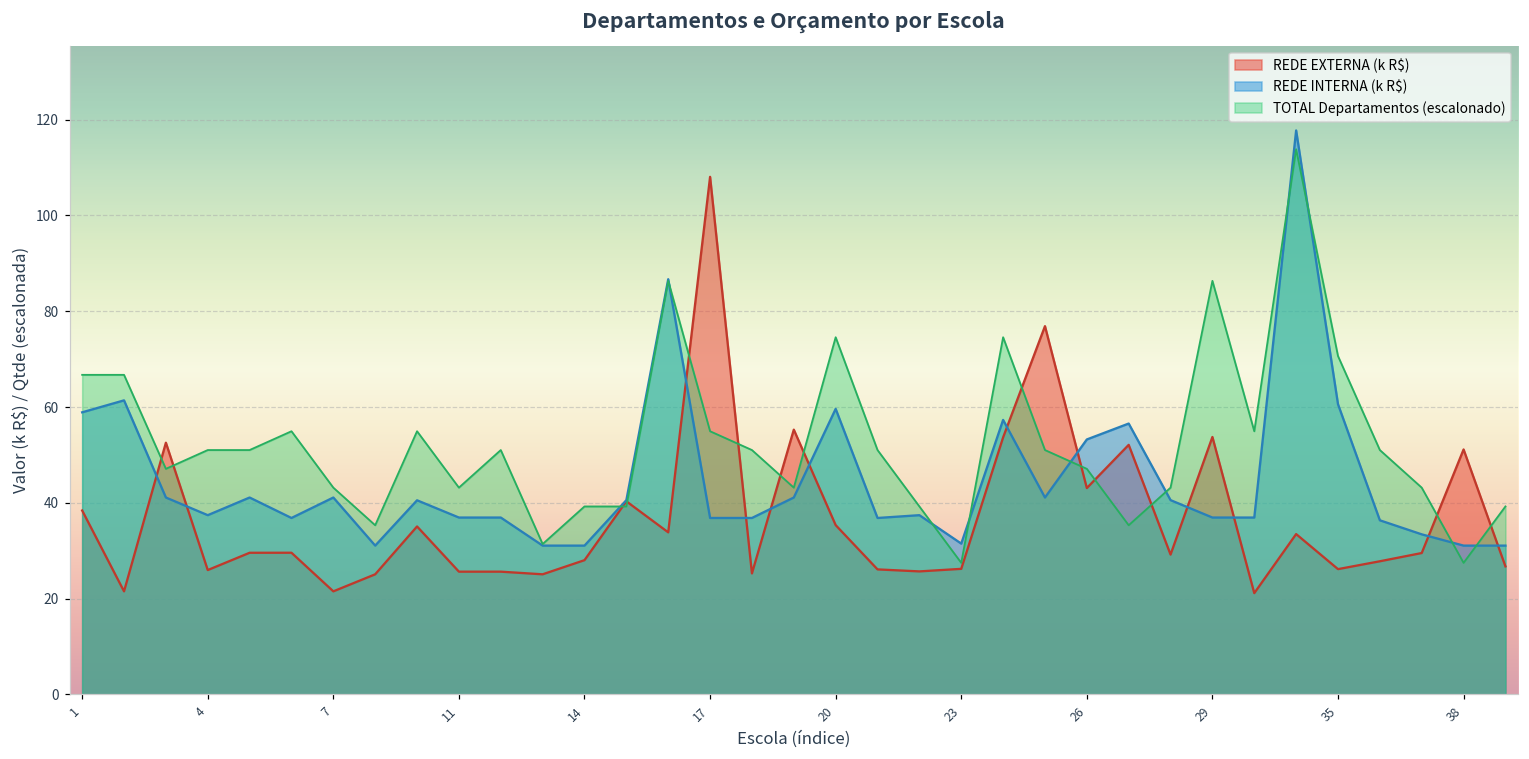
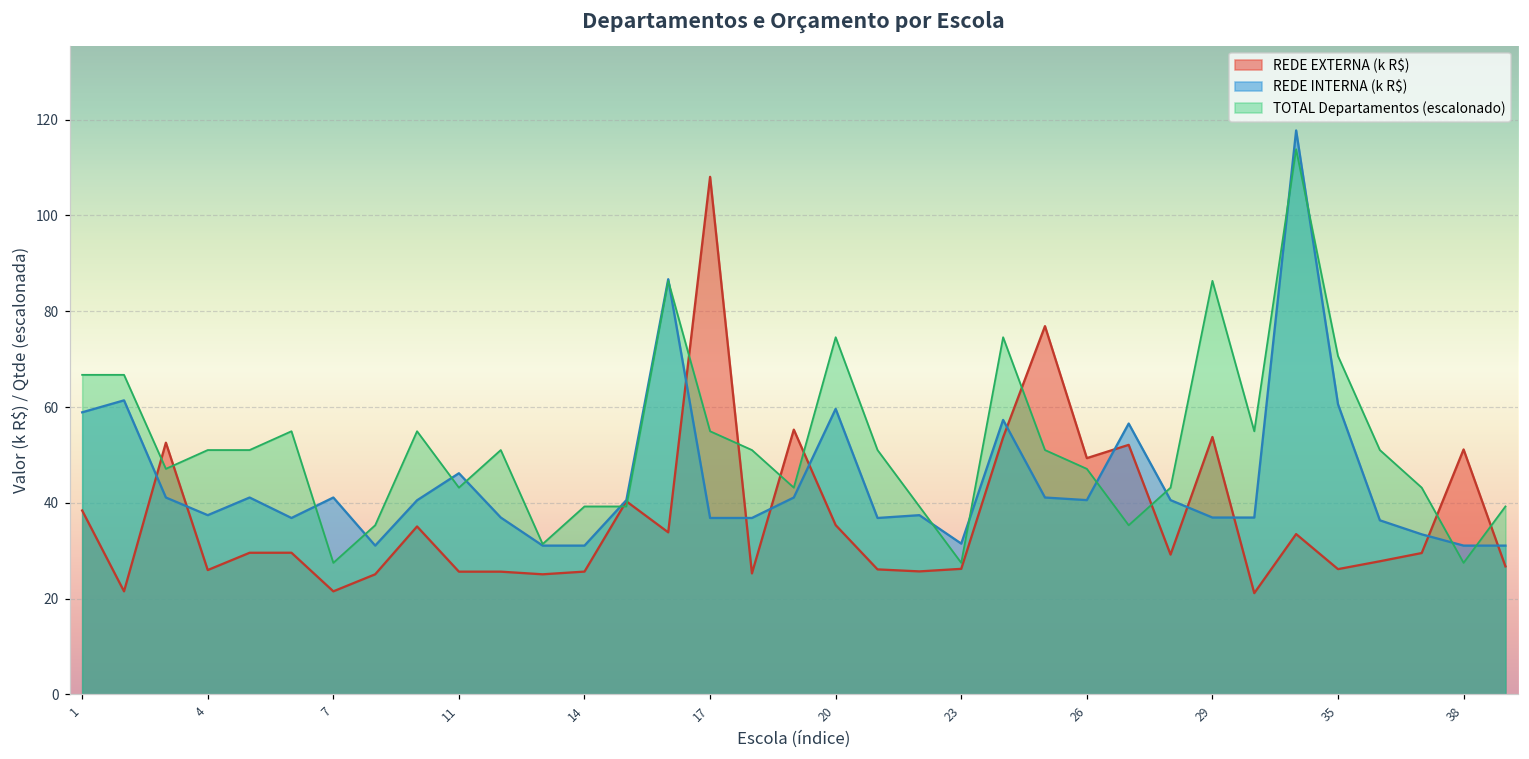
  {
    "REDE EXTERNA (k R$)": {
      "1": 38,
      "4": 26,
      "7": 22,
      "11": 26,
-     "14": 28,
+     "14": 26,
      "17": 108,
      "20": 35,
      "23": 26,
-     "26": 43,
+     "26": 49,
      "29": 54,
      "35": 26,
      "38": 51
    },
    "REDE INTERNA (k R$)": {
      "1": 59,
      "4": 37,
      "7": 41,
-     "11": 37,
+     "11": 46,
      "14": 31,
      "17": 37,
      "20": 60,
      "23": 31,
-     "26": 53,
+     "26": 41,
      "29": 37,
      "35": 61,
      "38": 31
    },
    "TOTAL Departamentos (escalonado)": {
      "1": 67,
      "4": 51,
-     "7": 43,
+     "7": 27,
      "11": 43,
      "14": 39,
      "17": 55,
      "20": 75,
      "23": 27,
      "26": 47,
      "29": 86,
      "35": 71,
      "38": 27
    }
  }
